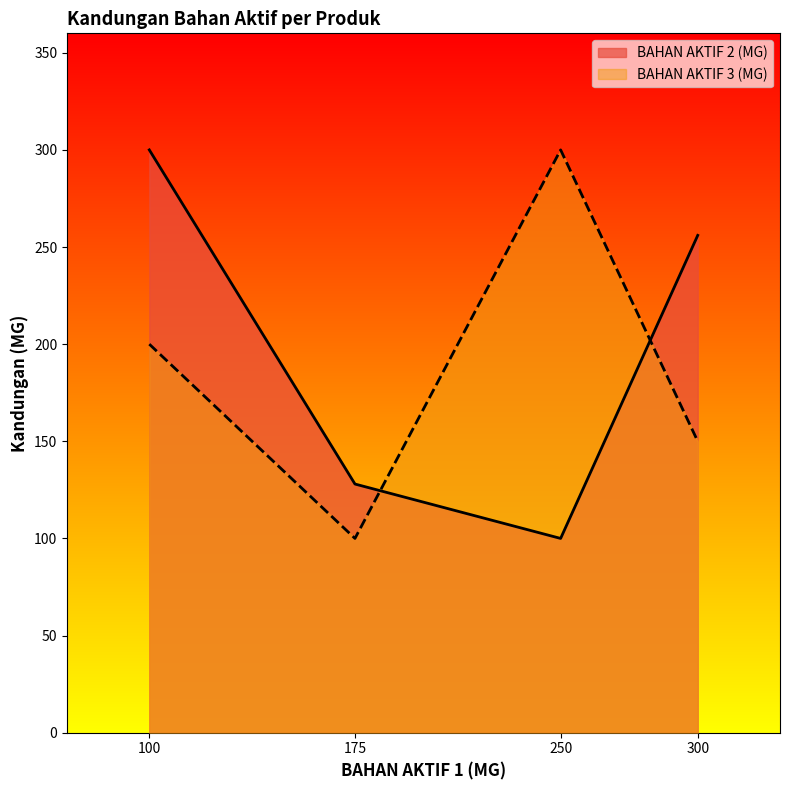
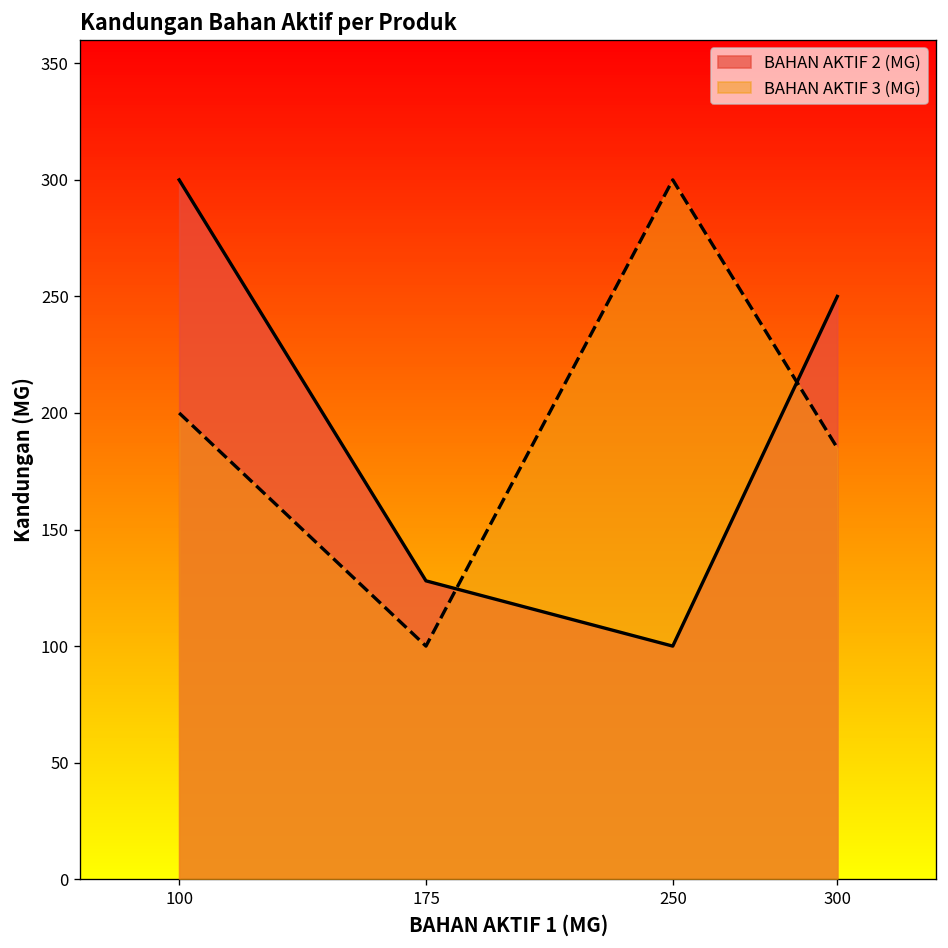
  {
    "BAHAN AKTIF 2 (MG)": {
      "100": 300,
      "175": 128,
      "250": 100,
-     "300": 256
+     "300": 250
    },
    "BAHAN AKTIF 3 (MG)": {
      "100": 200,
      "175": 100,
      "250": 300,
-     "300": 150
+     "300": 185
    }
  }
